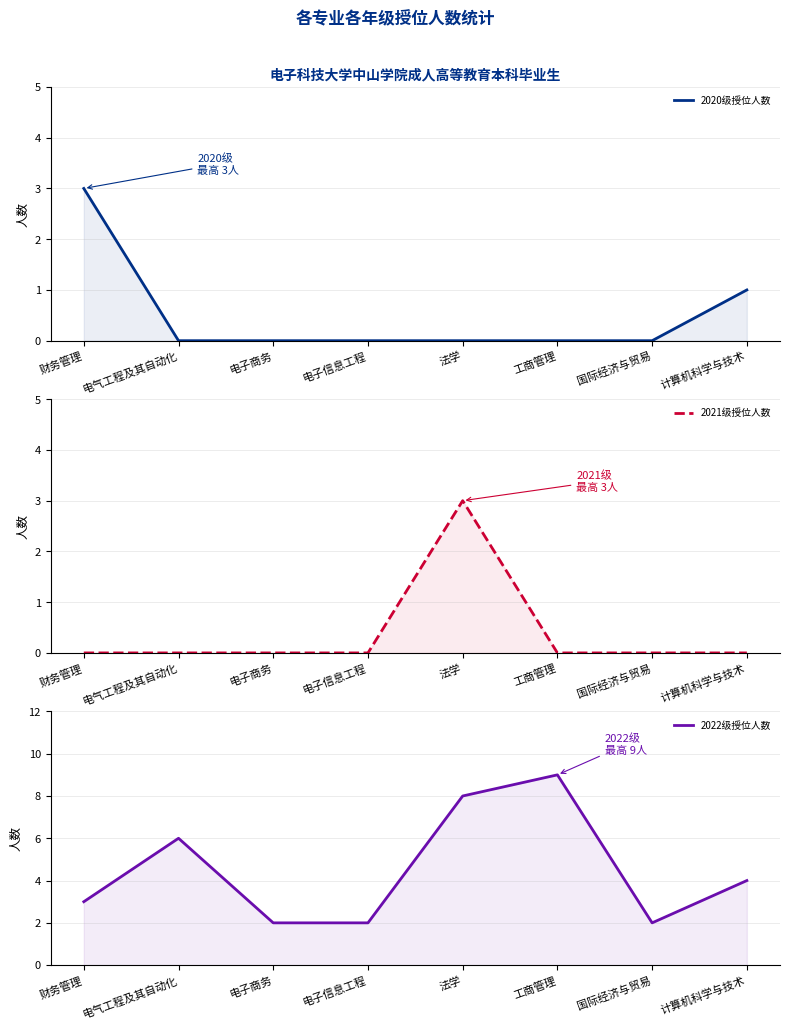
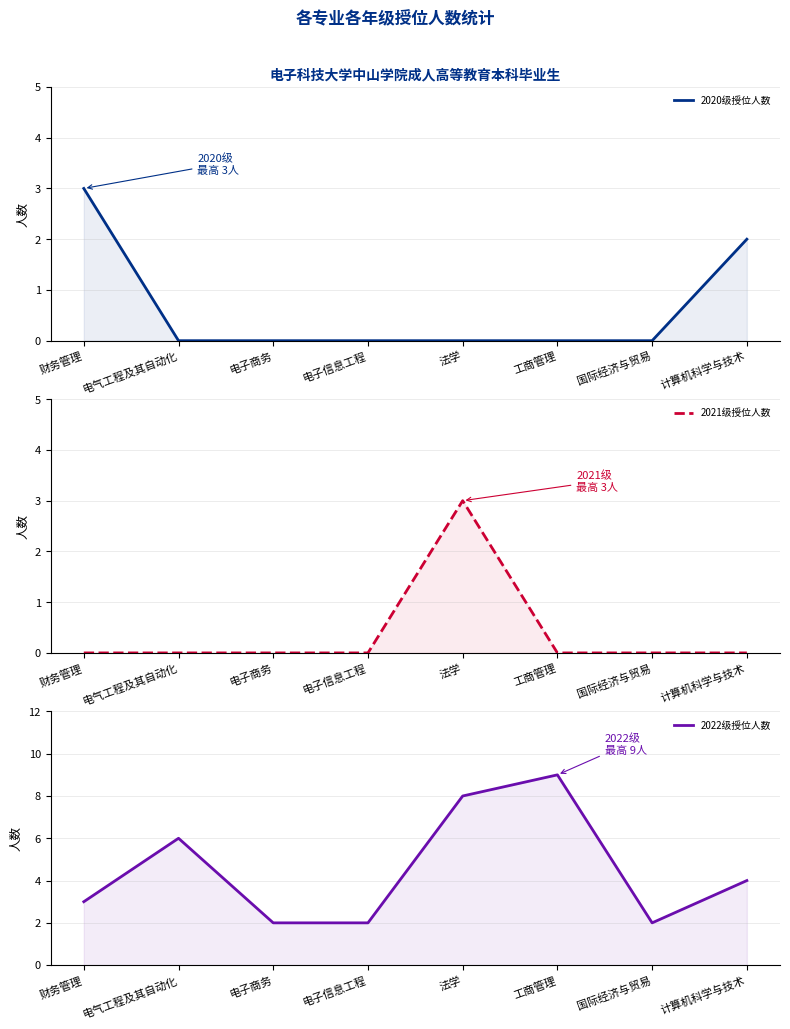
  {
    "电子科技大学中山学院成人高等教育本科毕业生": {
      "电气工程及其自动化": 0,
      "电子商务": 0,
      "电子信息工程": 0,
      "法学": 0,
      "工商管理": 0,
      "国际经济与贸易": 0,
-     "计算机科学与技术": 1
+     "计算机科学与技术": 2
    }
  }
